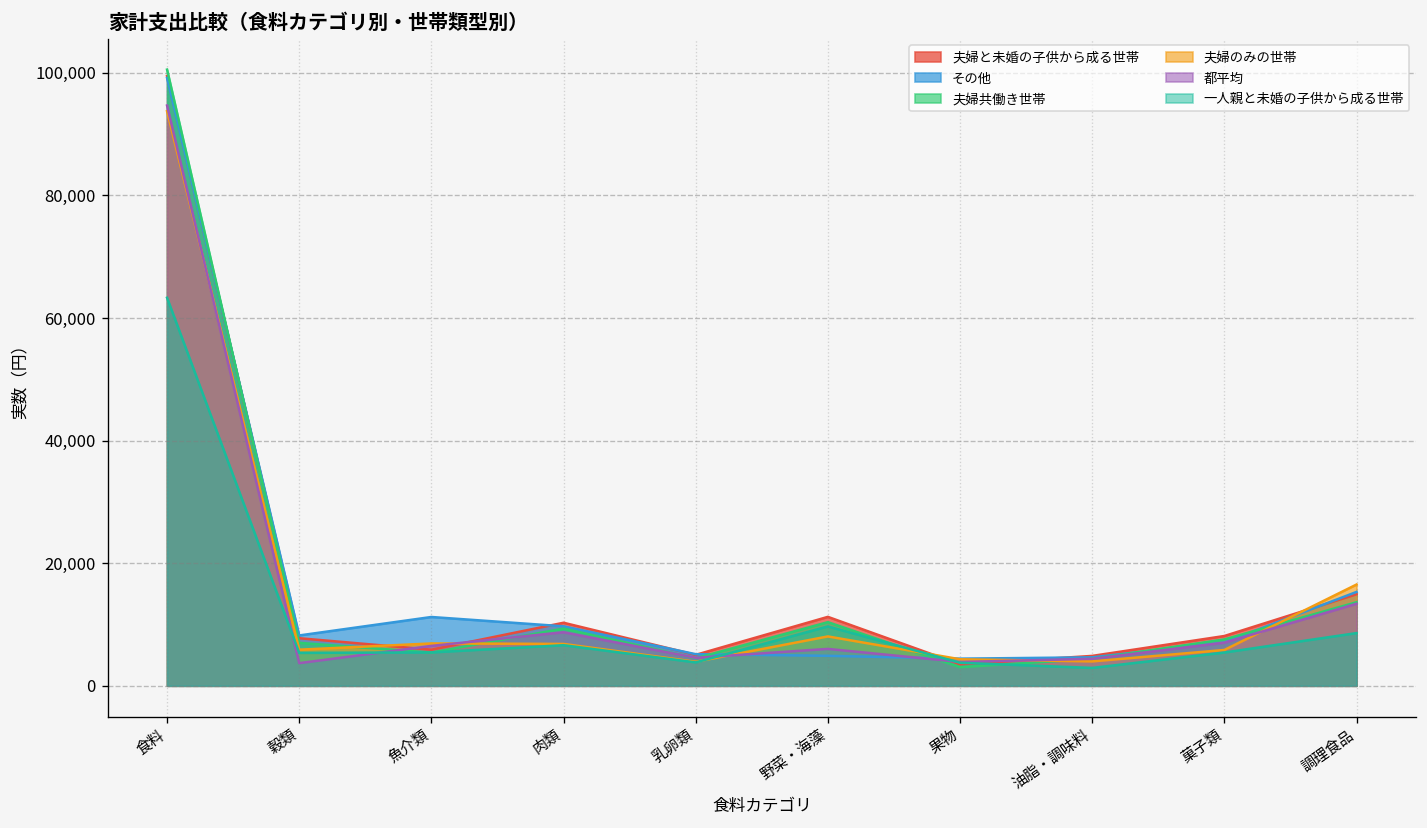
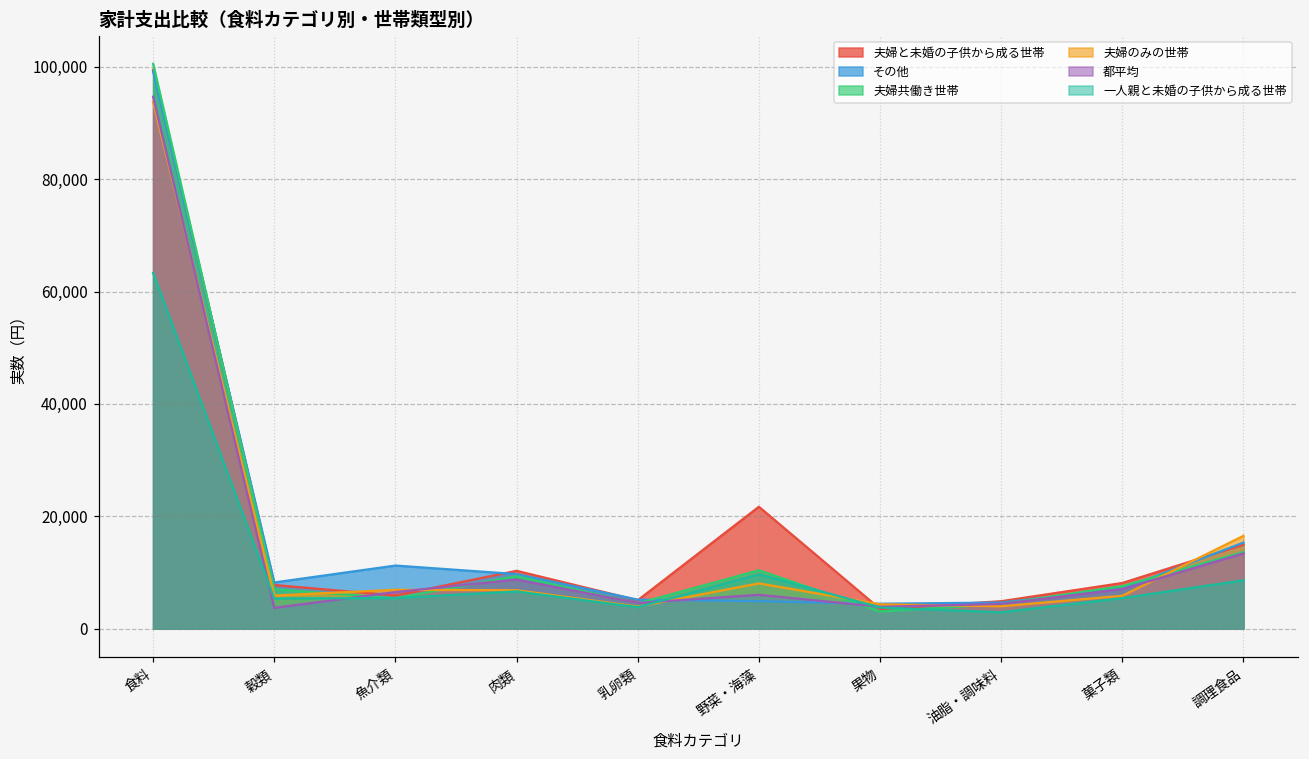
  {
    "夫婦と未婚の子供から成る世帯": {
      "肉類": "10,000",
-     "野菜・海藻": "11,000",
+     "野菜・海藻": "22,000",
      "菓子類": "8,000"
    },
    "その他": {
      "魚介類": "11,000",
      "野菜・海藻": "5,000"
    },
    "夫婦のみの世帯": {
      "食料": "94,000",
      "穀類": "6,000",
      "野菜・海藻": "8,000",
      "調理食品": "17,000"
    },
    "都平均": {
      "食料": "95,000",
      "穀類": "4,000",
      "肉類": "9,000",
      "野菜・海藻": "6,000"
    }
  }
